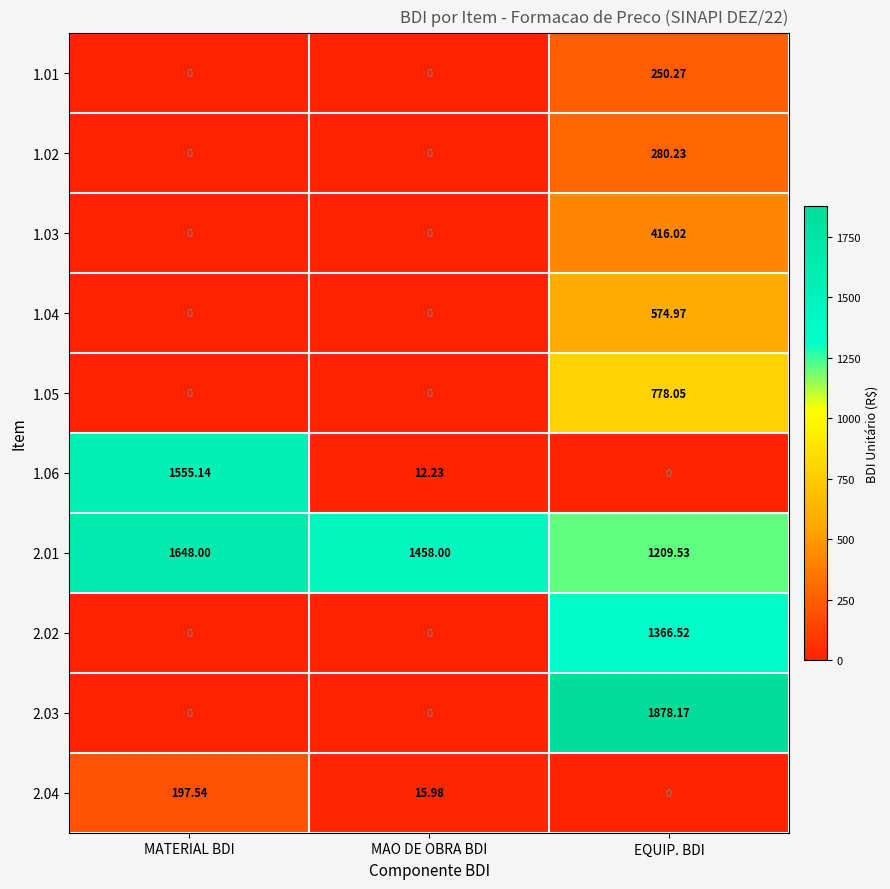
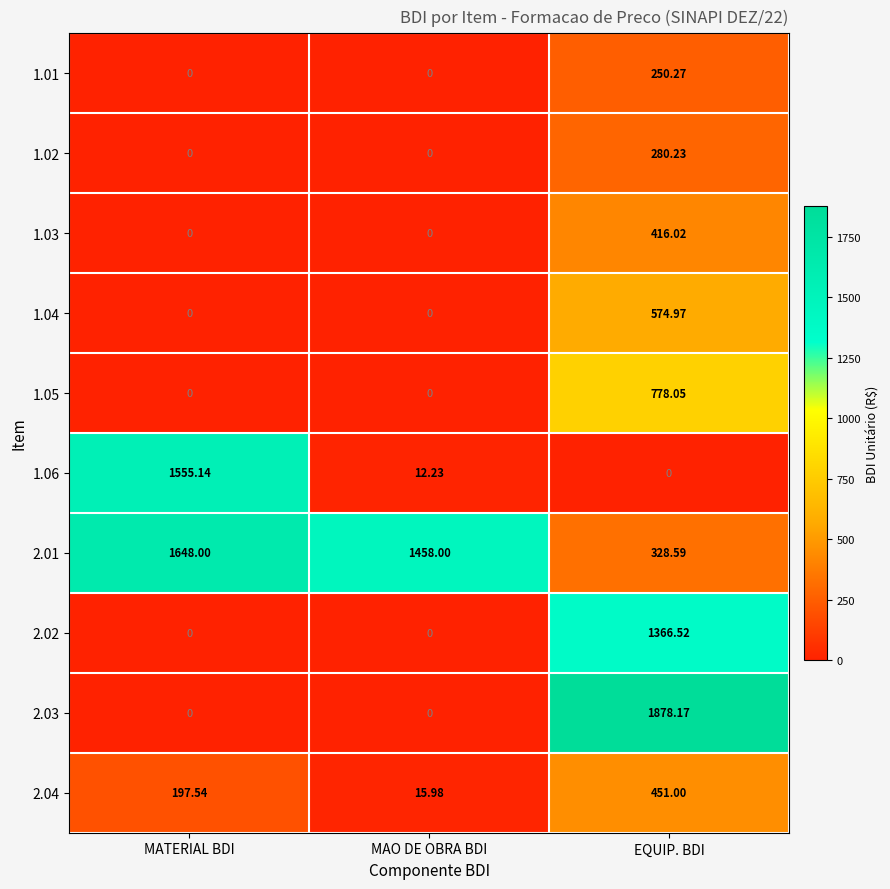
  {
    "1.01": {
      "MATERIAL BDI": 0,
      "MAO DE OBRA BDI": 0,
      "EQUIP. BDI": 250.27
    },
    "1.02": {
      "MATERIAL BDI": 0,
      "MAO DE OBRA BDI": 0,
      "EQUIP. BDI": 280.23
    },
    "1.03": {
      "MATERIAL BDI": 0,
      "MAO DE OBRA BDI": 0,
      "EQUIP. BDI": 416.02
    },
    "1.04": {
      "MATERIAL BDI": 0,
      "MAO DE OBRA BDI": 0,
      "EQUIP. BDI": 574.97
    },
    "1.05": {
      "MATERIAL BDI": 0,
      "MAO DE OBRA BDI": 0,
      "EQUIP. BDI": 778.05
    },
    "1.06": {
      "MATERIAL BDI": 1555.14,
      "MAO DE OBRA BDI": 12.23,
      "EQUIP. BDI": 0
    },
    "2.01": {
      "MATERIAL BDI": 1648.00,
      "MAO DE OBRA BDI": 1458.00,
-     "EQUIP. BDI": 1209.53
+     "EQUIP. BDI": 328.59
    },
    "2.02": {
      "MATERIAL BDI": 0,
      "MAO DE OBRA BDI": 0,
      "EQUIP. BDI": 1366.52
    },
    "2.03": {
      "MATERIAL BDI": 0,
      "MAO DE OBRA BDI": 0,
      "EQUIP. BDI": 1878.17
    },
    "2.04": {
      "MATERIAL BDI": 197.54,
      "MAO DE OBRA BDI": 15.98,
-     "EQUIP. BDI": 0
+     "EQUIP. BDI": 451.00
    }
  }
